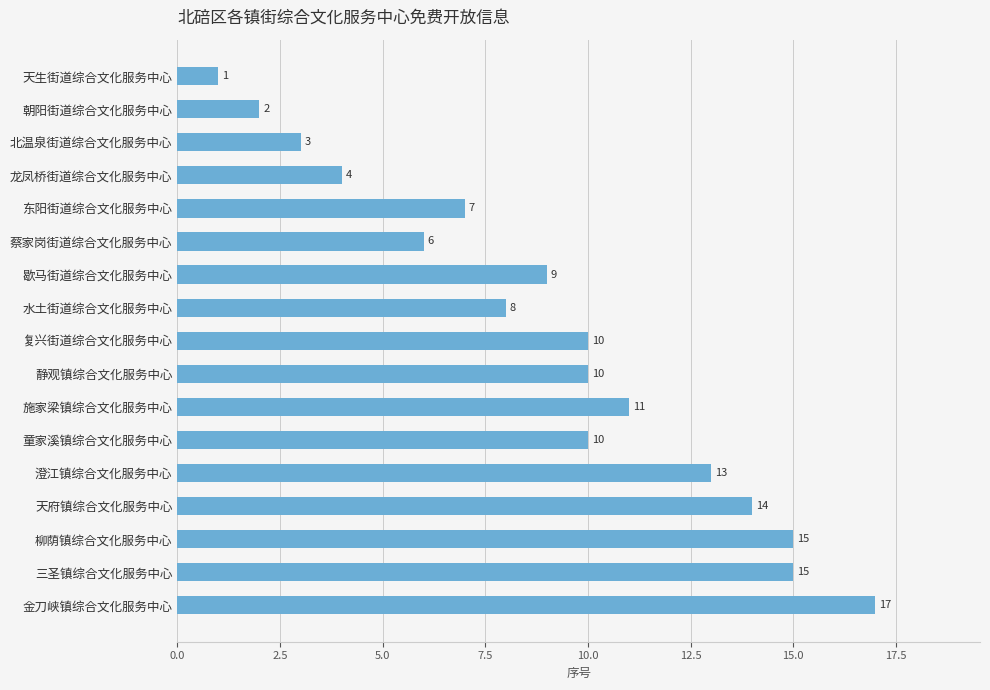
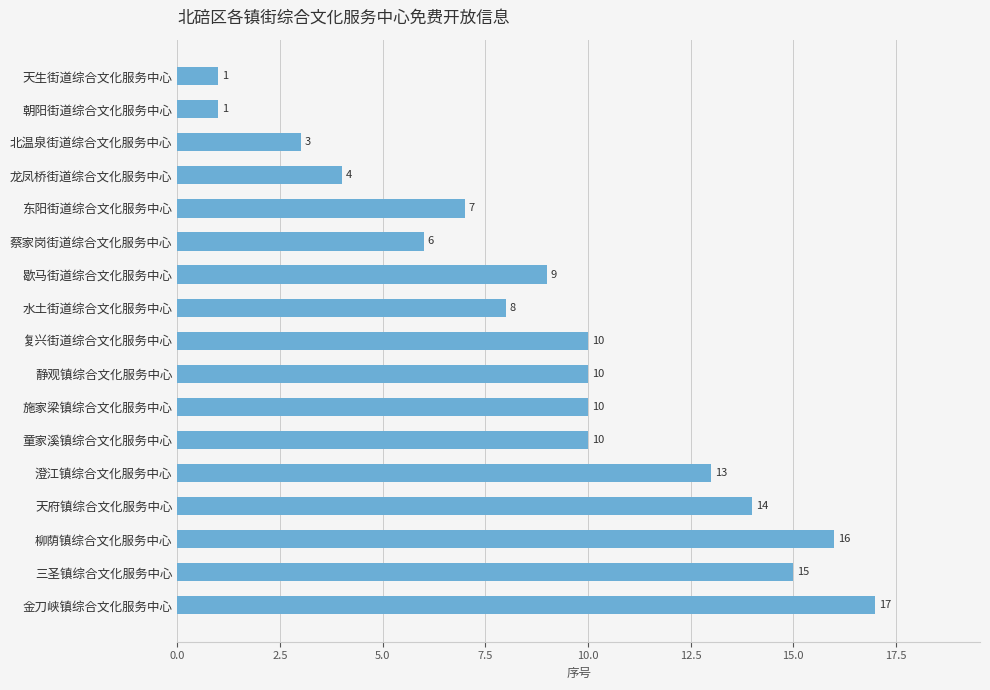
  {
    "天生街道综合文化服务中心": 1,
-   "朝阳街道综合文化服务中心": 2,
+   "朝阳街道综合文化服务中心": 1,
    "北温泉街道综合文化服务中心": 3,
    "龙凤桥街道综合文化服务中心": 4,
    "东阳街道综合文化服务中心": 7,
    "蔡家岗街道综合文化服务中心": 6,
    "歇马街道综合文化服务中心": 9,
    "水土街道综合文化服务中心": 8,
    "复兴街道综合文化服务中心": 10,
    "静观镇综合文化服务中心": 10,
-   "施家梁镇综合文化服务中心": 11,
+   "施家梁镇综合文化服务中心": 10,
    "童家溪镇综合文化服务中心": 10,
    "澄江镇综合文化服务中心": 13,
    "天府镇综合文化服务中心": 14,
-   "柳荫镇综合文化服务中心": 15,
+   "柳荫镇综合文化服务中心": 16,
    "三圣镇综合文化服务中心": 15,
    "金刀峡镇综合文化服务中心": 17
  }
